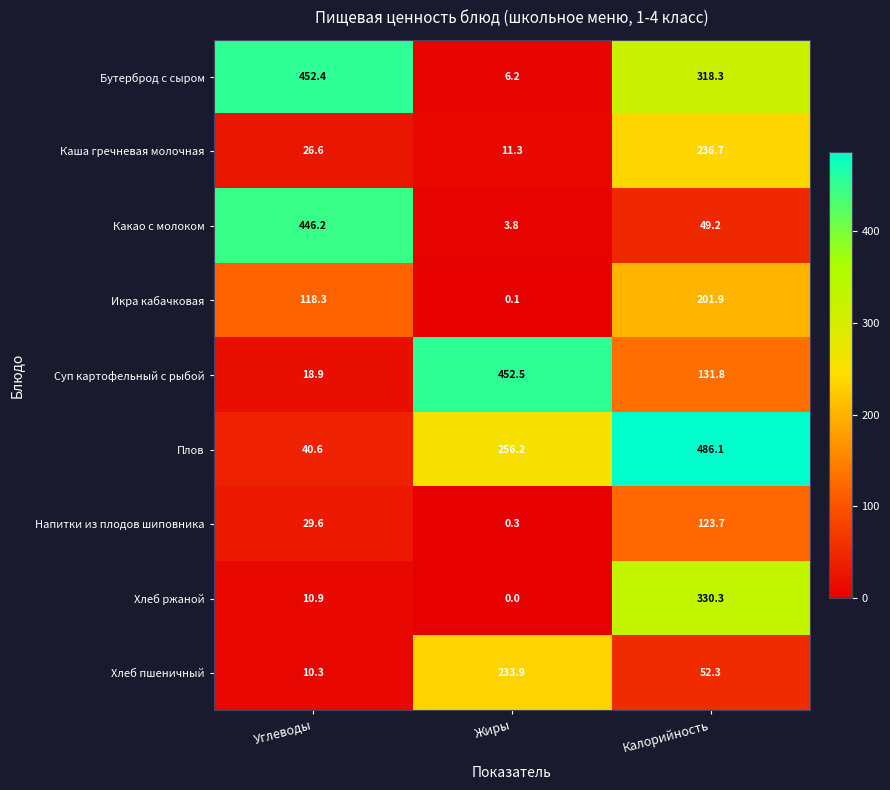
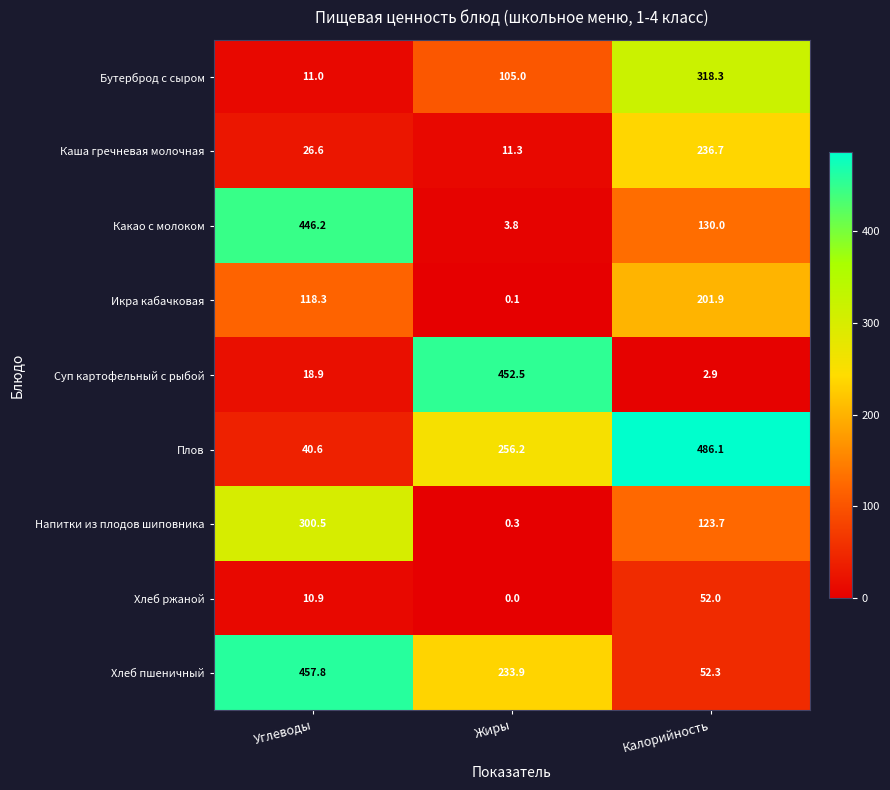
  {
    "Бутерброд с сыром": {
-     "Углеводы": 452.4,
-     "Жиры": 6.2,
+     "Углеводы": 11.0,
+     "Жиры": 105.0,
      "Калорийность": 318.3
    },
    "Каша гречневая молочная": {
      "Углеводы": 26.6,
      "Жиры": 11.3,
      "Калорийность": 236.7
    },
    "Какао с молоком": {
      "Углеводы": 446.2,
      "Жиры": 3.8,
-     "Калорийность": 49.2
+     "Калорийность": 130.0
    },
    "Икра кабачковая": {
      "Углеводы": 118.3,
      "Жиры": 0.1,
      "Калорийность": 201.9
    },
    "Суп картофельный с рыбой": {
      "Углеводы": 18.9,
      "Жиры": 452.5,
-     "Калорийность": 131.8
+     "Калорийность": 2.9
    },
    "Плов": {
      "Углеводы": 40.6,
      "Жиры": 256.2,
      "Калорийность": 486.1
    },
    "Напитки из плодов шиповника": {
-     "Углеводы": 29.6,
+     "Углеводы": 300.5,
      "Жиры": 0.3,
      "Калорийность": 123.7
    },
    "Хлеб ржаной": {
      "Углеводы": 10.9,
      "Жиры": 0.0,
-     "Калорийность": 330.3
+     "Калорийность": 52.0
    },
    "Хлеб пшеничный": {
-     "Углеводы": 10.3,
+     "Углеводы": 457.8,
      "Жиры": 233.9,
      "Калорийность": 52.3
    }
  }
